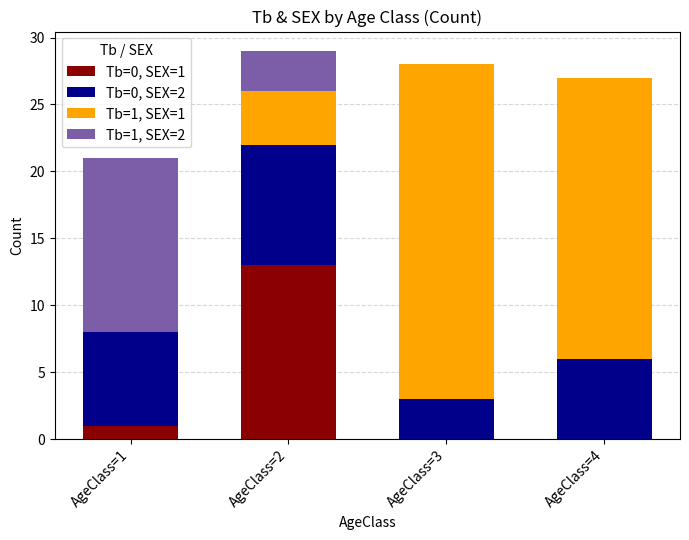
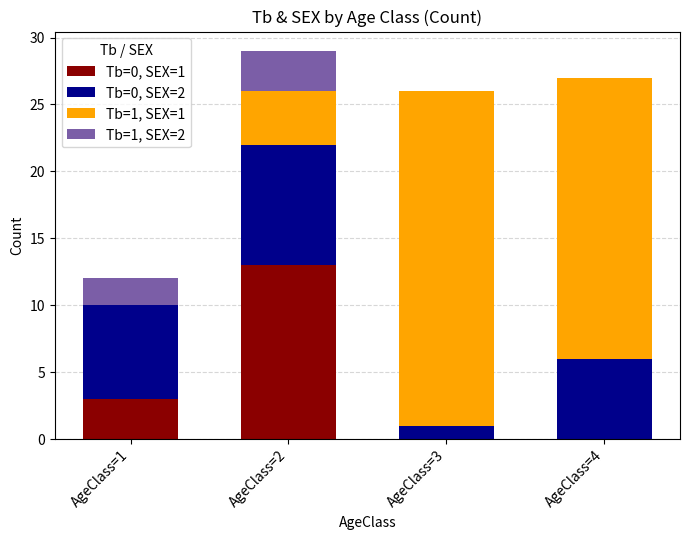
  {
    "Tb=0, SEX=1": {
-     "AgeClass=1": 1,
+     "AgeClass=1": 3,
      "AgeClass=2": 13,
      "AgeClass=3": 0,
      "AgeClass=4": 0
    },
    "Tb=0, SEX=2": {
      "AgeClass=1": 7,
      "AgeClass=2": 9,
-     "AgeClass=3": 3,
+     "AgeClass=3": 1,
      "AgeClass=4": 6
    },
    "Tb=1, SEX=1": {
      "AgeClass=1": 0,
      "AgeClass=2": 4,
      "AgeClass=3": 25,
      "AgeClass=4": 21
    },
    "Tb=1, SEX=2": {
-     "AgeClass=1": 13,
+     "AgeClass=1": 2,
      "AgeClass=2": 3,
      "AgeClass=3": 0,
      "AgeClass=4": 0
    }
  }
